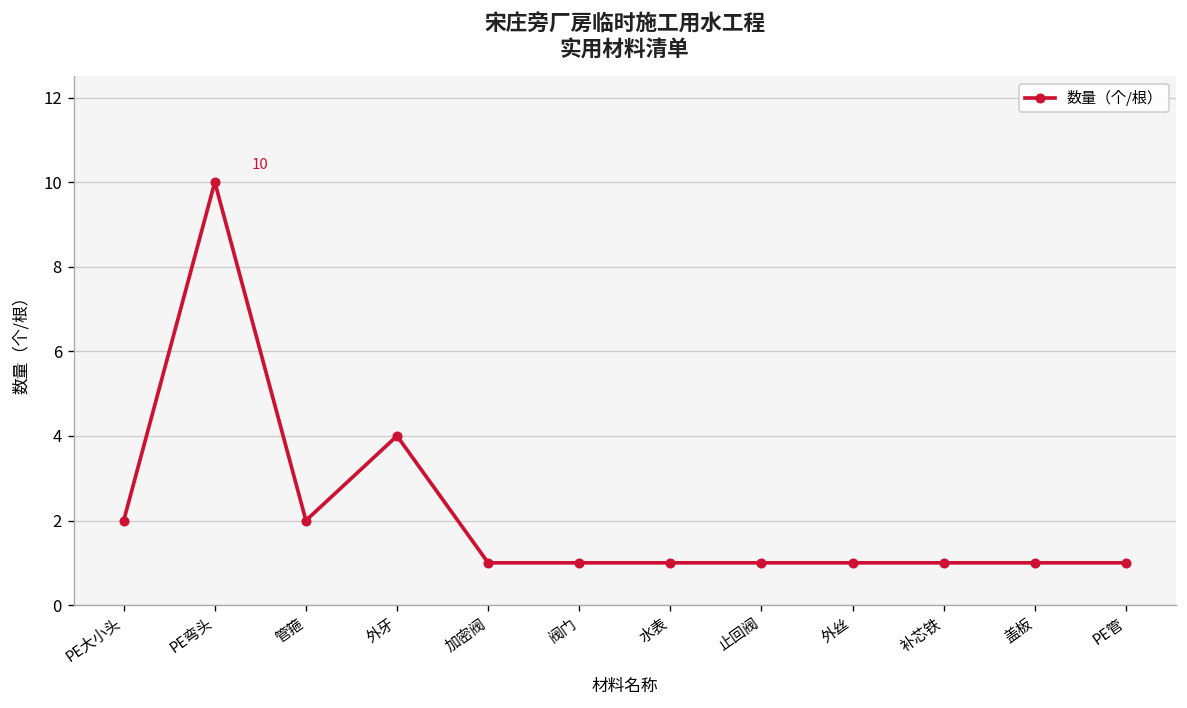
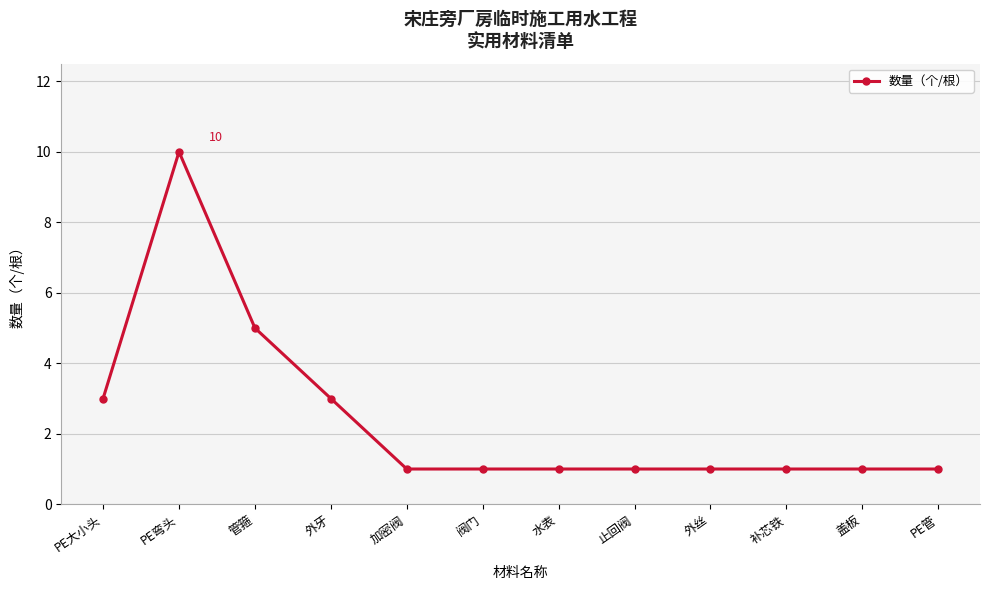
  {
-   "PE大小头": 2,
-   "管箍": 2,
-   "外牙": 4,
+   "PE大小头": 3,
+   "管箍": 5,
+   "外牙": 3,
    "加密阀": 1,
    "阀门": 1,
    "水表": 1,
    "止回阀": 1,
    "外丝": 1,
    "补芯铁": 1,
    "盖板": 1,
    "PE管": 1
  }
